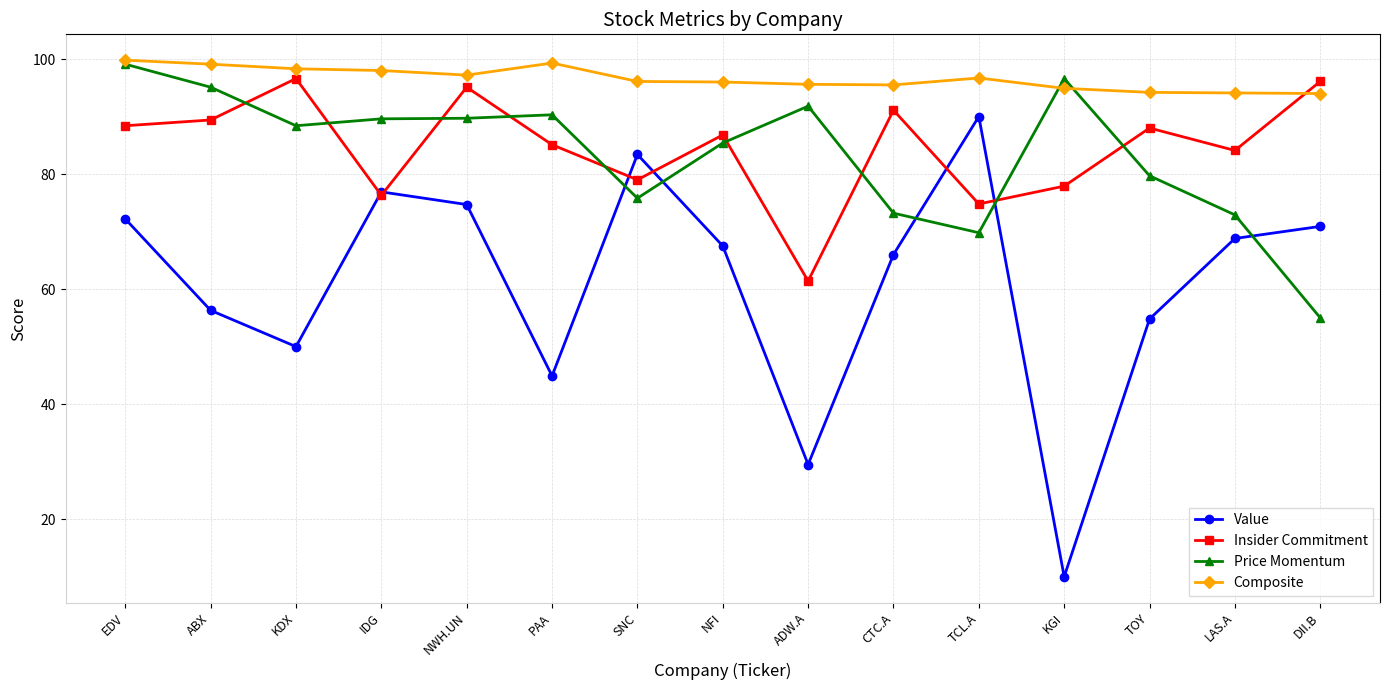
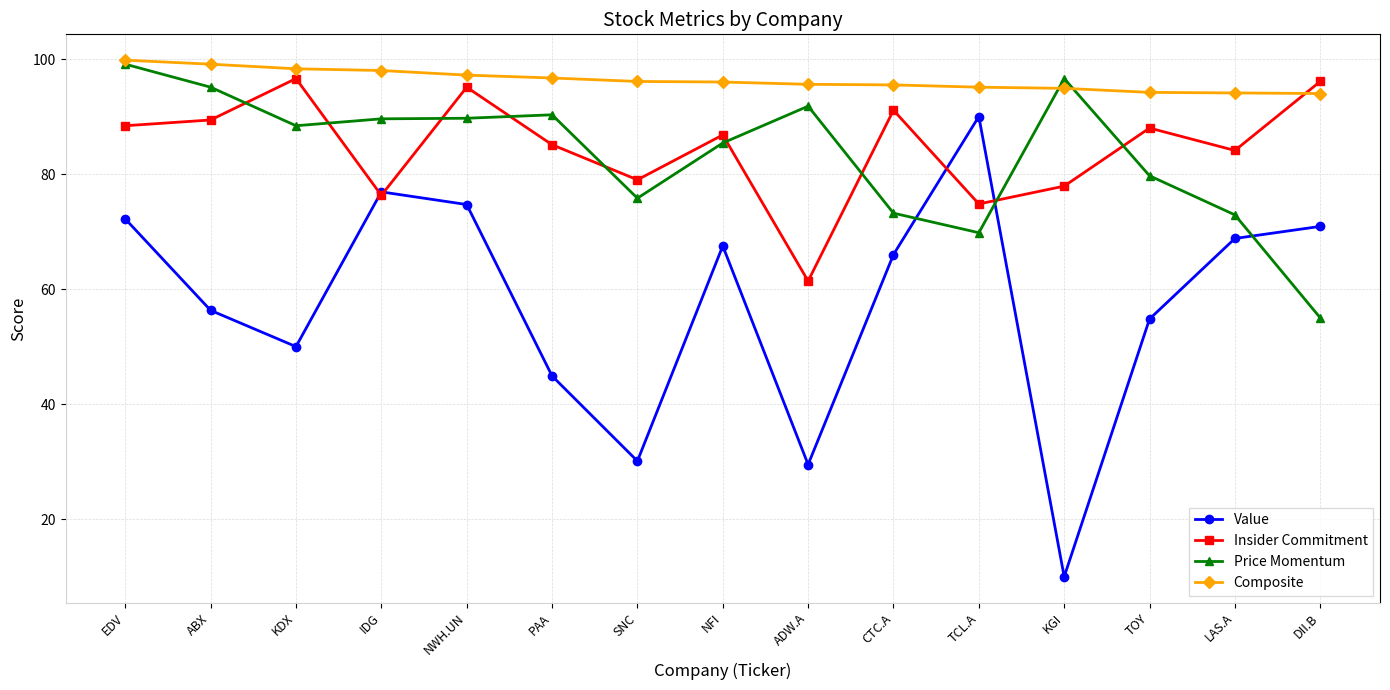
  {
    "Value": {
      "EDV": 72,
      "ABX": 56,
      "KDX": 50,
      "IDG": 77,
      "NWH.UN": 75,
      "PAA": 45,
-     "SNC": 83,
+     "SNC": 30,
      "NFI": 68,
      "ADW.A": 30,
      "CTC.A": 66,
      "TCL.A": 90,
      "KGI": 10,
      "TOY": 55,
      "LAS.A": 69,
      "DII.B": 71
    },
    "Insider Commitment": {
      "EDV": 88,
      "ABX": 89,
      "KDX": 97,
      "IDG": 76,
      "NWH.UN": 95,
      "PAA": 85,
      "SNC": 79,
      "NFI": 87,
      "ADW.A": 61,
      "CTC.A": 91,
      "TCL.A": 75,
      "KGI": 78,
      "TOY": 88,
      "LAS.A": 84,
      "DII.B": 96
    },
    "Price Momentum": {
      "EDV": 99,
      "ABX": 95,
      "KDX": 88,
      "IDG": 90,
      "NWH.UN": 90,
      "PAA": 90,
      "SNC": 76,
      "NFI": 85,
      "ADW.A": 92,
      "CTC.A": 73,
      "TCL.A": 70,
      "KGI": 97,
      "TOY": 80,
      "LAS.A": 73,
      "DII.B": 55
    },
    "Composite": {
      "EDV": 100,
      "ABX": 99,
      "KDX": 98,
      "IDG": 98,
      "NWH.UN": 97,
-     "PAA": 99,
+     "PAA": 97,
      "SNC": 96,
      "NFI": 96,
      "ADW.A": 96,
      "CTC.A": 96,
-     "TCL.A": 97,
+     "TCL.A": 95,
      "KGI": 95,
      "TOY": 94,
      "LAS.A": 94,
      "DII.B": 94
    }
  }
